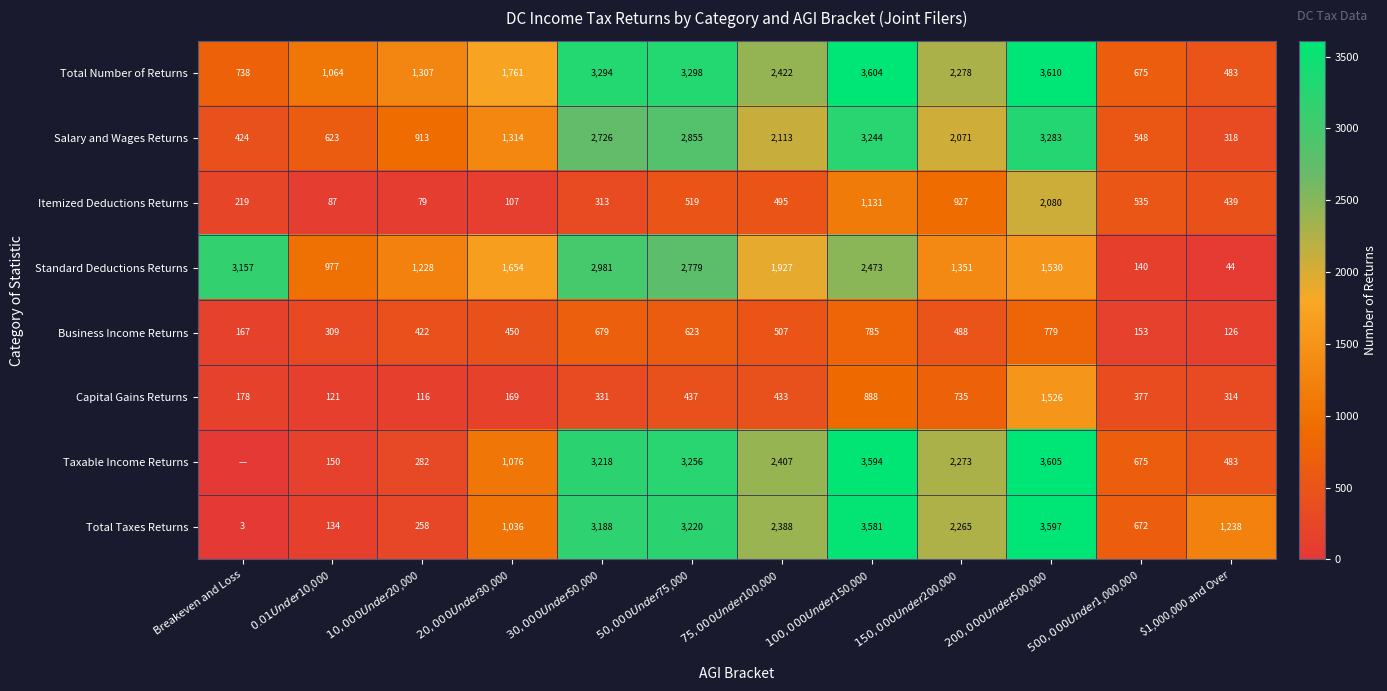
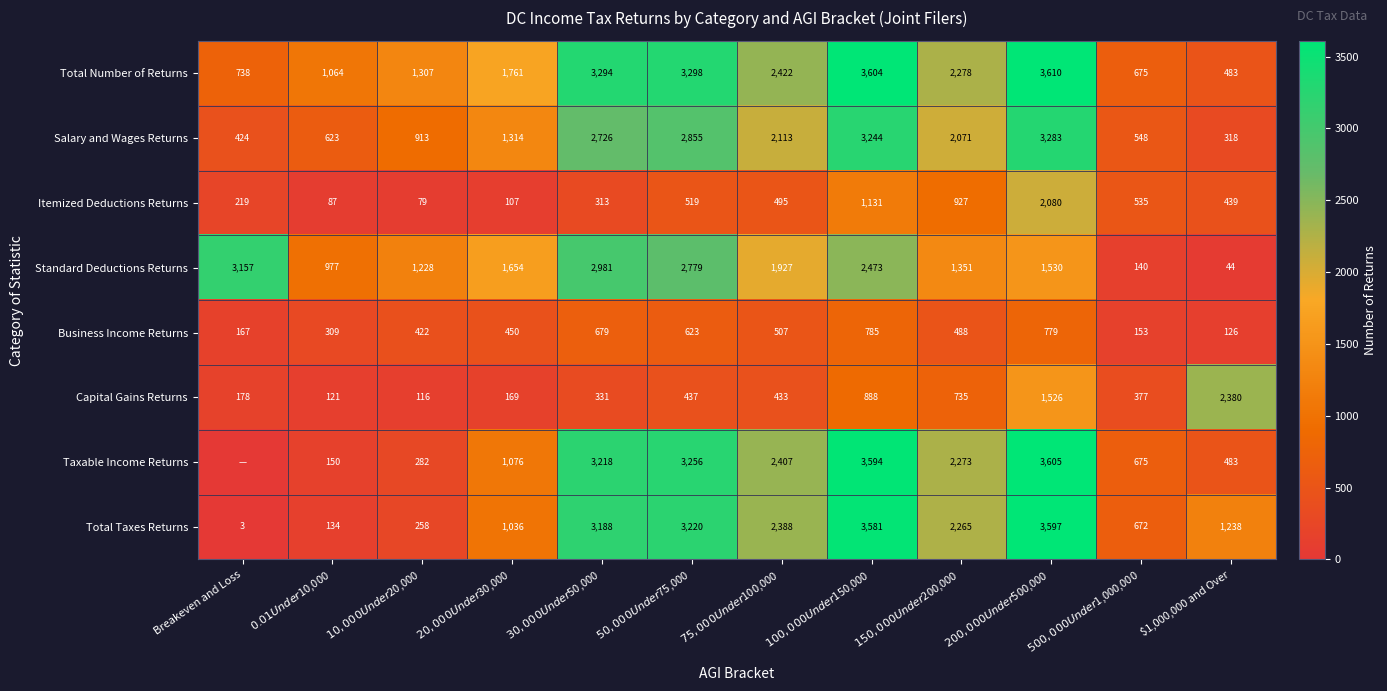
  {
    "Total Number of Returns": {
      "Breakeven and Loss": "738",
      "$1,000,000 and Over": "483"
    },
    "Salary and Wages Returns": {
      "Breakeven and Loss": "424",
      "$1,000,000 and Over": "318"
    },
    "Itemized Deductions Returns": {
      "Breakeven and Loss": "219",
      "$1,000,000 and Over": "439"
    },
    "Standard Deductions Returns": {
      "Breakeven and Loss": "3,157",
      "$1,000,000 and Over": "44"
    },
    "Business Income Returns": {
      "Breakeven and Loss": "167",
      "$1,000,000 and Over": "126"
    },
    "Capital Gains Returns": {
      "Breakeven and Loss": "178",
-     "$1,000,000 and Over": "314"
+     "$1,000,000 and Over": "2,380"
    },
    "Taxable Income Returns": {
      "$1,000,000 and Over": "483"
    },
    "Total Taxes Returns": {
      "Breakeven and Loss": "3",
      "$1,000,000 and Over": "1,238"
    }
  }
